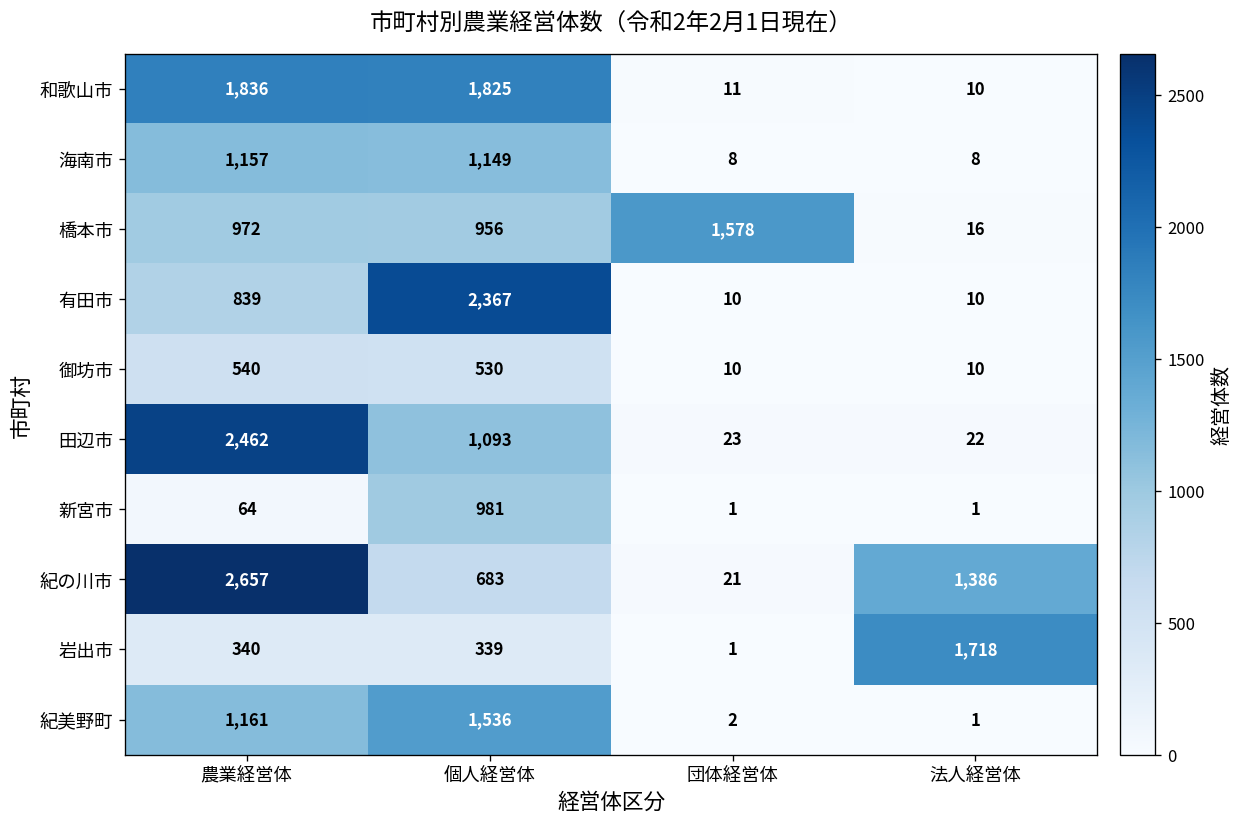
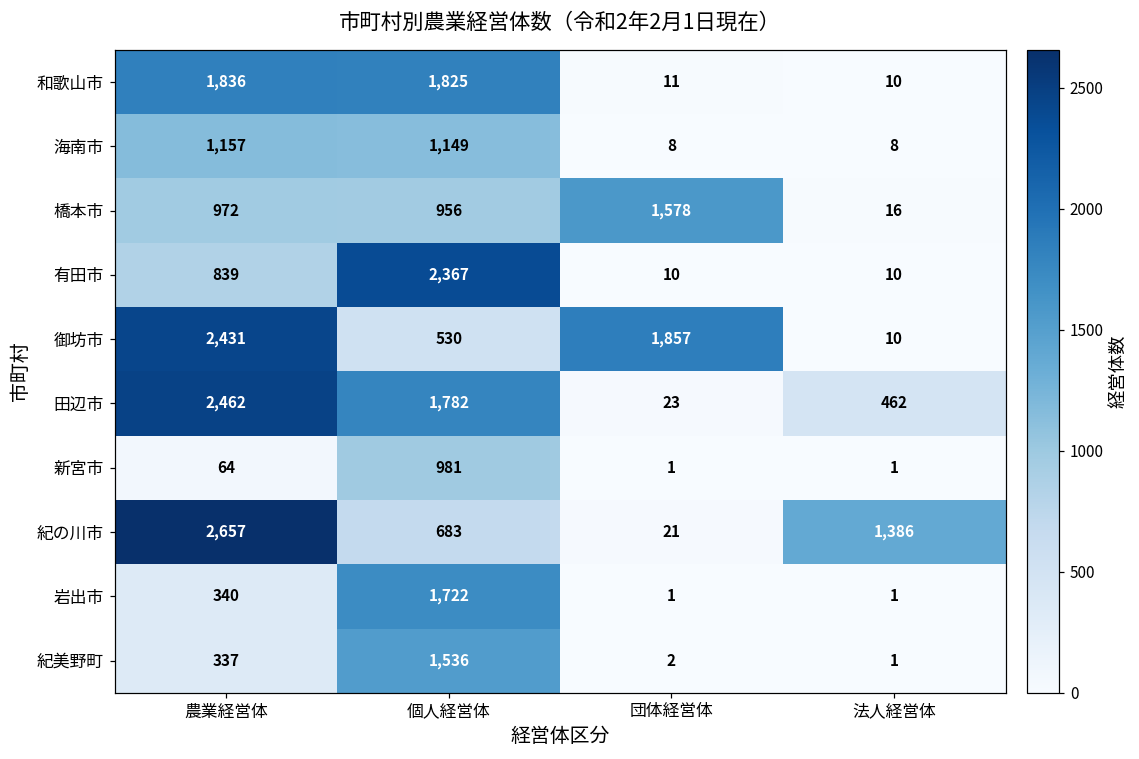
  {
    "和歌山市": {
      "農業経営体": "1,836",
      "個人経営体": "1,825",
      "団体経営体": "11",
      "法人経営体": "10"
    },
    "海南市": {
      "農業経営体": "1,157",
      "個人経営体": "1,149",
      "団体経営体": "8",
      "法人経営体": "8"
    },
    "橋本市": {
      "農業経営体": "972",
      "個人経営体": "956",
      "団体経営体": "1,578",
      "法人経営体": "16"
    },
    "有田市": {
      "農業経営体": "839",
      "個人経営体": "2,367",
      "団体経営体": "10",
      "法人経営体": "10"
    },
    "御坊市": {
-     "農業経営体": "540",
+     "農業経営体": "2,431",
      "個人経営体": "530",
-     "団体経営体": "10",
+     "団体経営体": "1,857",
      "法人経営体": "10"
    },
    "田辺市": {
      "農業経営体": "2,462",
-     "個人経営体": "1,093",
+     "個人経営体": "1,782",
      "団体経営体": "23",
-     "法人経営体": "22"
+     "法人経営体": "462"
    },
    "新宮市": {
      "農業経営体": "64",
      "個人経営体": "981",
      "団体経営体": "1",
      "法人経営体": "1"
    },
    "紀の川市": {
      "農業経営体": "2,657",
      "個人経営体": "683",
      "団体経営体": "21",
      "法人経営体": "1,386"
    },
    "岩出市": {
      "農業経営体": "340",
-     "個人経営体": "339",
+     "個人経営体": "1,722",
      "団体経営体": "1",
-     "法人経営体": "1,718"
+     "法人経営体": "1"
    },
    "紀美野町": {
-     "農業経営体": "1,161",
+     "農業経営体": "337",
      "個人経営体": "1,536",
      "団体経営体": "2",
      "法人経営体": "1"
    }
  }
